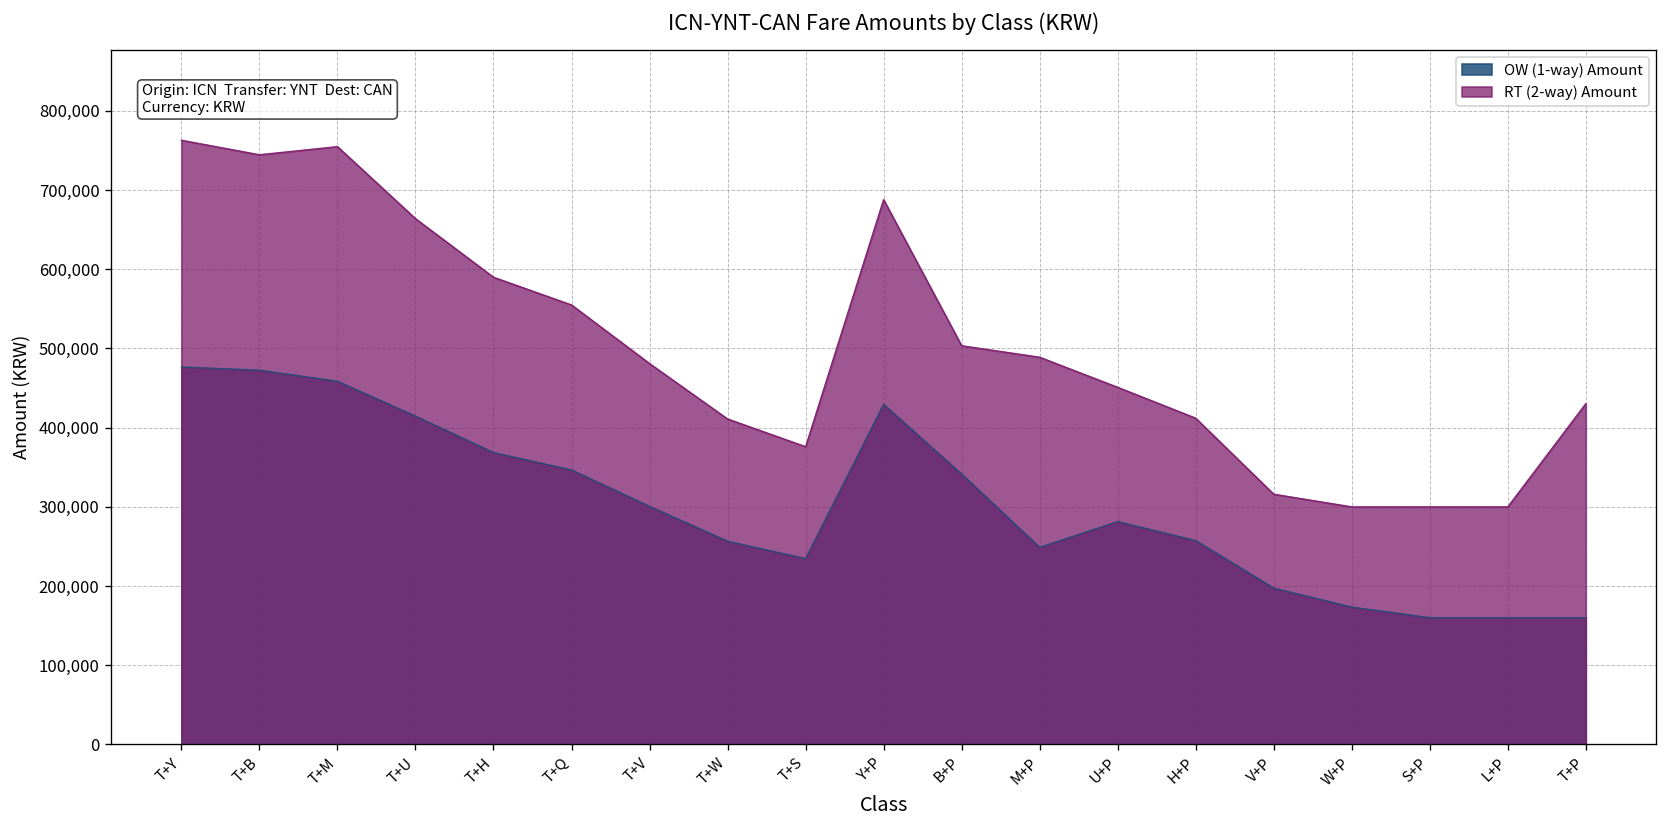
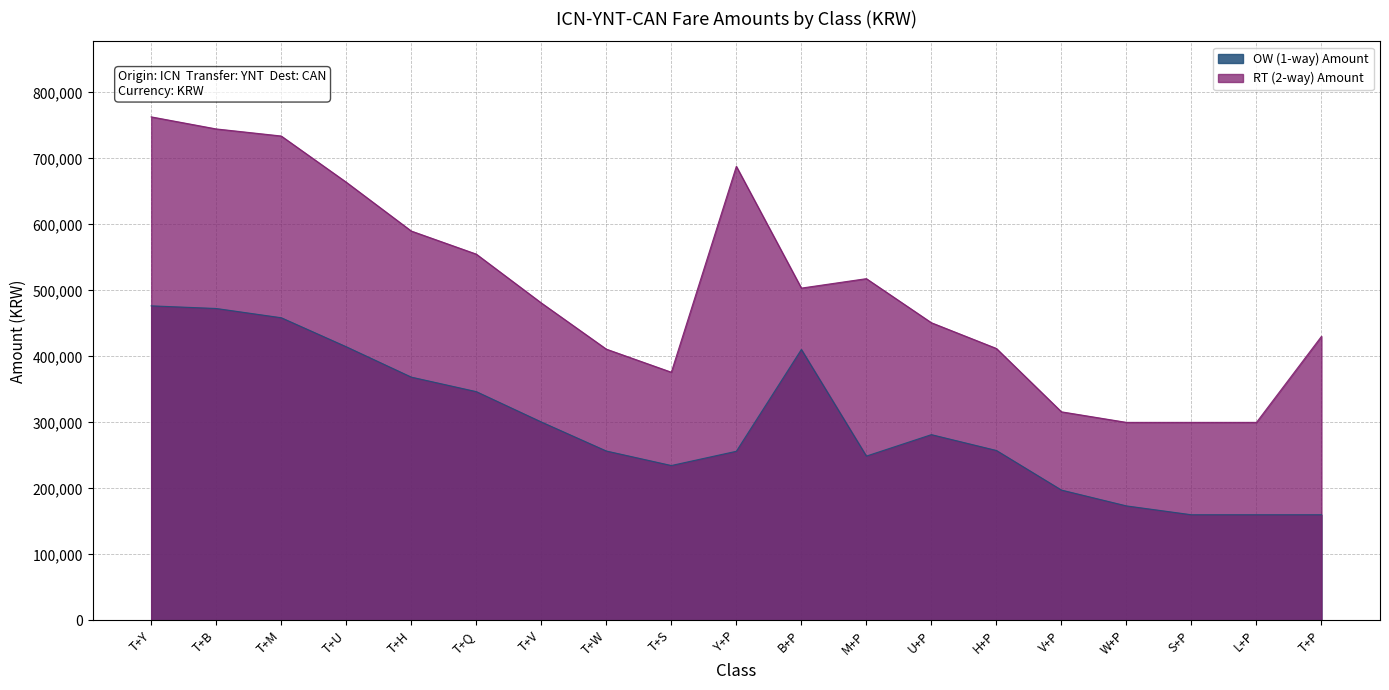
  {
    "OW (1-way) Amount": {
      "T+Y": "480,000",
      "T+B": "470,000",
      "T+M": "460,000",
      "T+U": "410,000",
      "T+H": "370,000",
      "T+Q": "350,000",
      "T+V": "300,000",
      "T+W": "260,000",
      "T+S": "230,000",
-     "Y+P": "430,000",
-     "B+P": "340,000",
+     "Y+P": "260,000",
+     "B+P": "410,000",
      "M+P": "250,000",
      "U+P": "280,000",
      "H+P": "260,000",
      "V+P": "200,000",
      "W+P": "170,000",
      "S+P": "160,000",
      "L+P": "160,000",
      "T+P": "160,000"
    },
    "RT (2-way) Amount": {
      "T+Y": "760,000",
      "T+B": "740,000",
-     "T+M": "750,000",
+     "T+M": "730,000",
      "T+U": "660,000",
      "T+H": "590,000",
      "T+Q": "560,000",
      "T+V": "480,000",
      "T+W": "410,000",
      "T+S": "380,000",
      "Y+P": "690,000",
      "B+P": "500,000",
-     "M+P": "490,000",
+     "M+P": "520,000",
      "U+P": "450,000",
      "H+P": "410,000",
      "V+P": "320,000",
      "W+P": "300,000",
      "S+P": "300,000",
      "L+P": "300,000",
      "T+P": "430,000"
    }
  }
